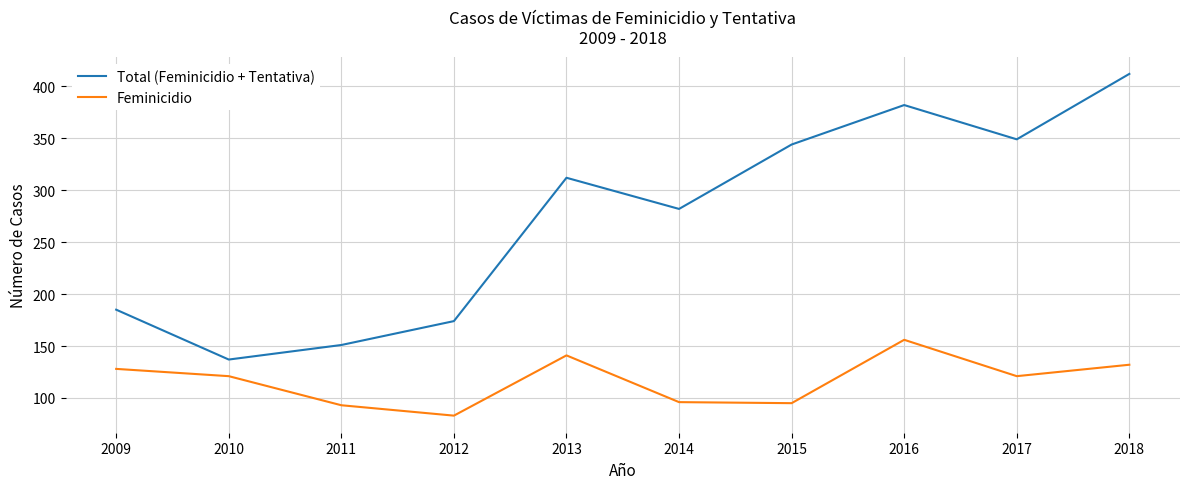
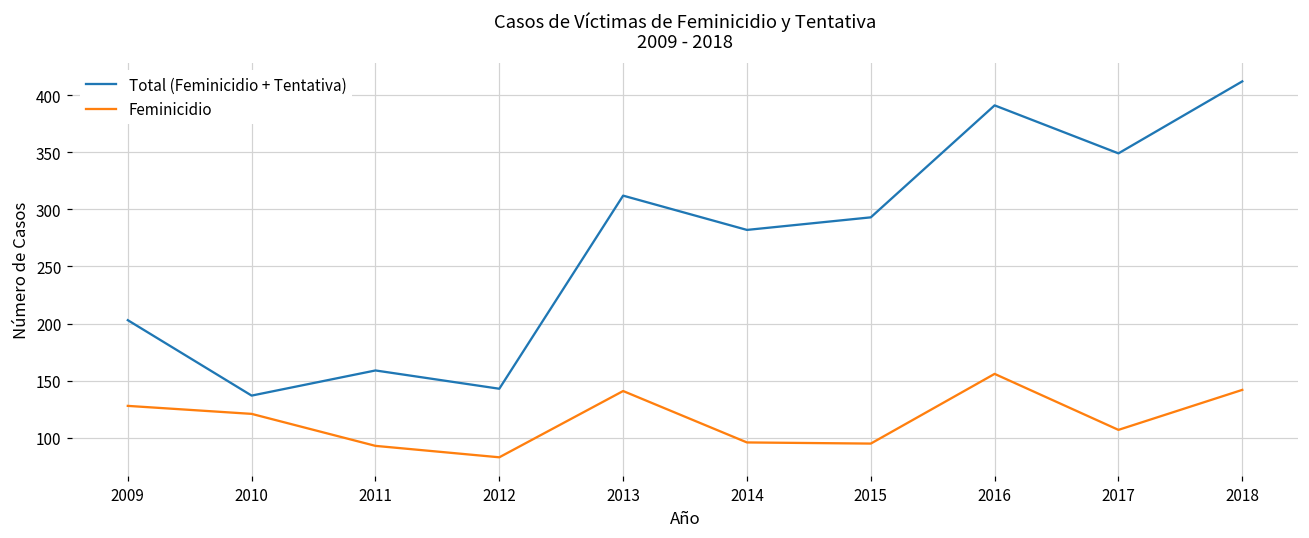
  {
    "Total (Feminicidio + Tentativa)": {
-     "2009": 185,
+     "2009": 203,
      "2010": 137,
-     "2011": 151,
-     "2012": 174,
+     "2011": 159,
+     "2012": 143,
      "2013": 312,
      "2014": 282,
-     "2015": 344,
-     "2016": 382,
+     "2015": 293,
+     "2016": 391,
      "2017": 349,
      "2018": 412
    },
    "Feminicidio": {
      "2009": 128,
      "2010": 121,
      "2011": 93,
      "2012": 83,
      "2013": 141,
      "2014": 96,
      "2015": 95,
      "2016": 156,
-     "2017": 121,
-     "2018": 132
+     "2017": 107,
+     "2018": 142
    }
  }
